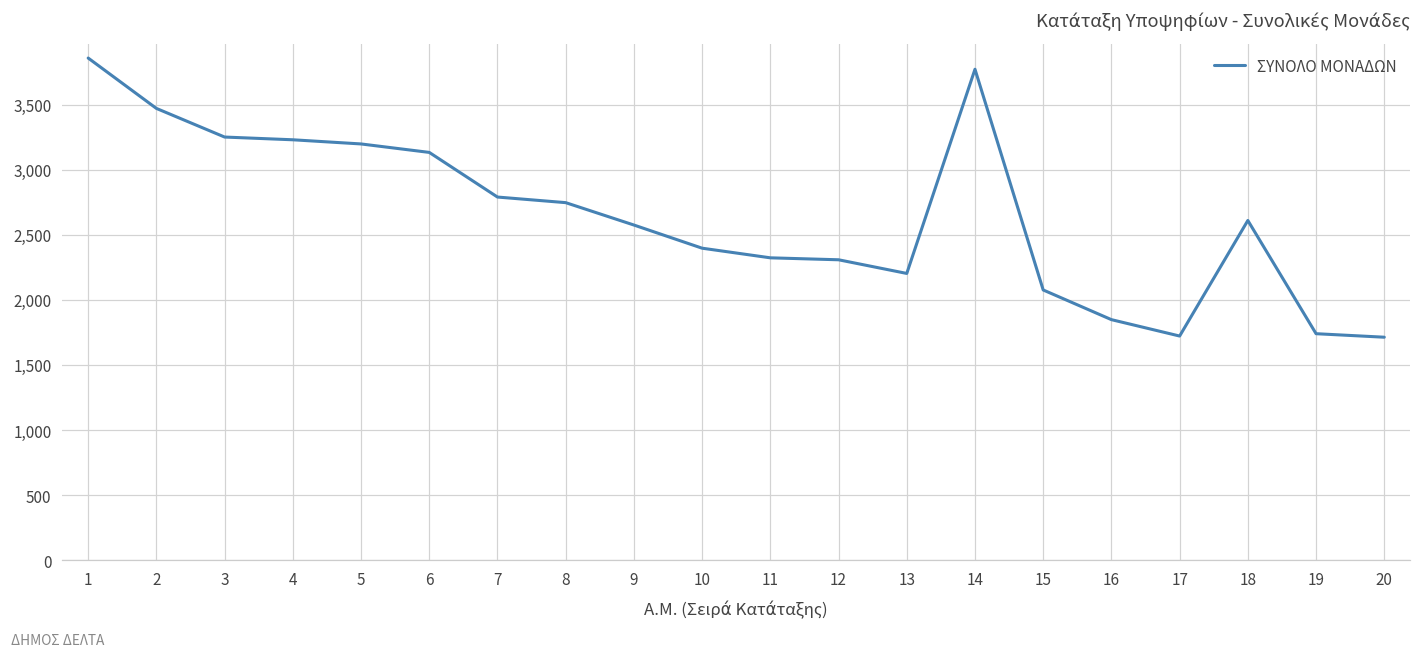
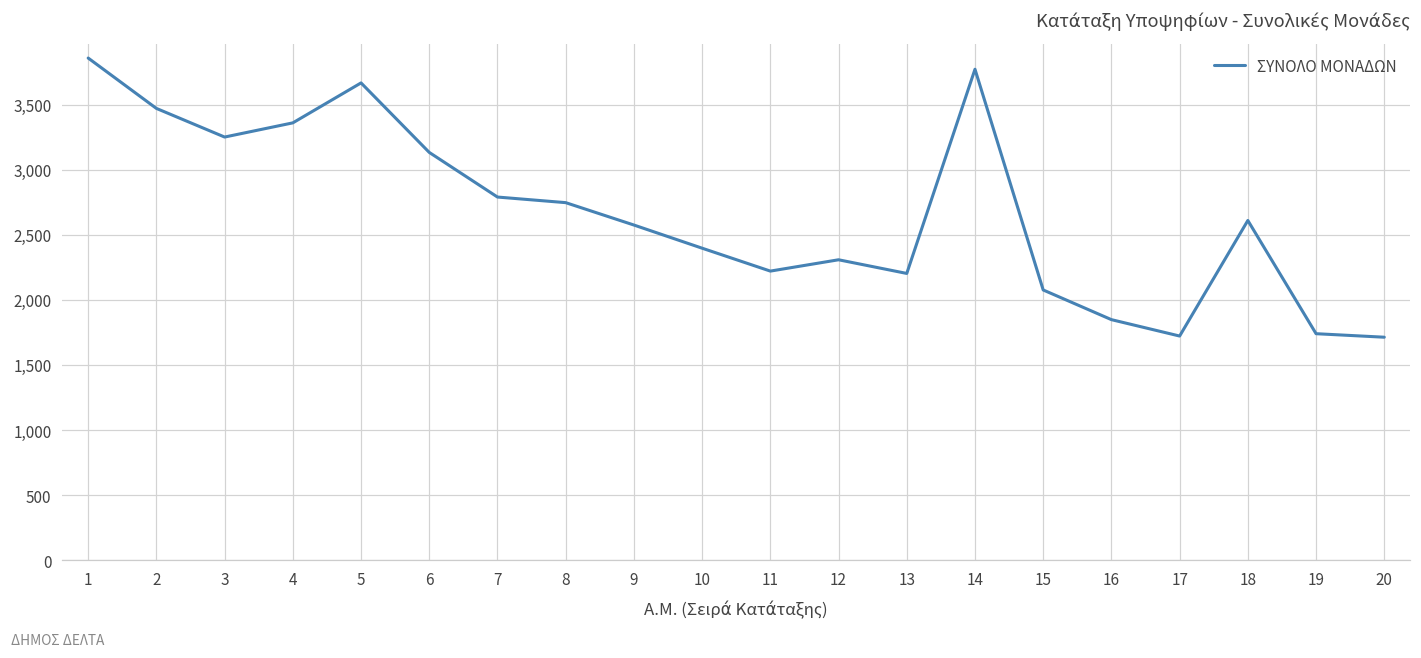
  {
    "1": "3,860",
    "2": "3,470",
    "3": "3,250",
-   "4": "3,230",
-   "5": "3,200",
+   "4": "3,360",
+   "5": "3,670",
    "6": "3,130",
    "7": "2,790",
    "8": "2,750",
    "9": "2,580",
    "10": "2,400",
-   "11": "2,320",
+   "11": "2,220",
    "12": "2,310",
    "13": "2,200",
    "14": "3,770",
    "15": "2,080",
    "16": "1,850",
    "17": "1,720",
    "18": "2,610",
    "19": "1,740",
    "20": "1,710"
  }
